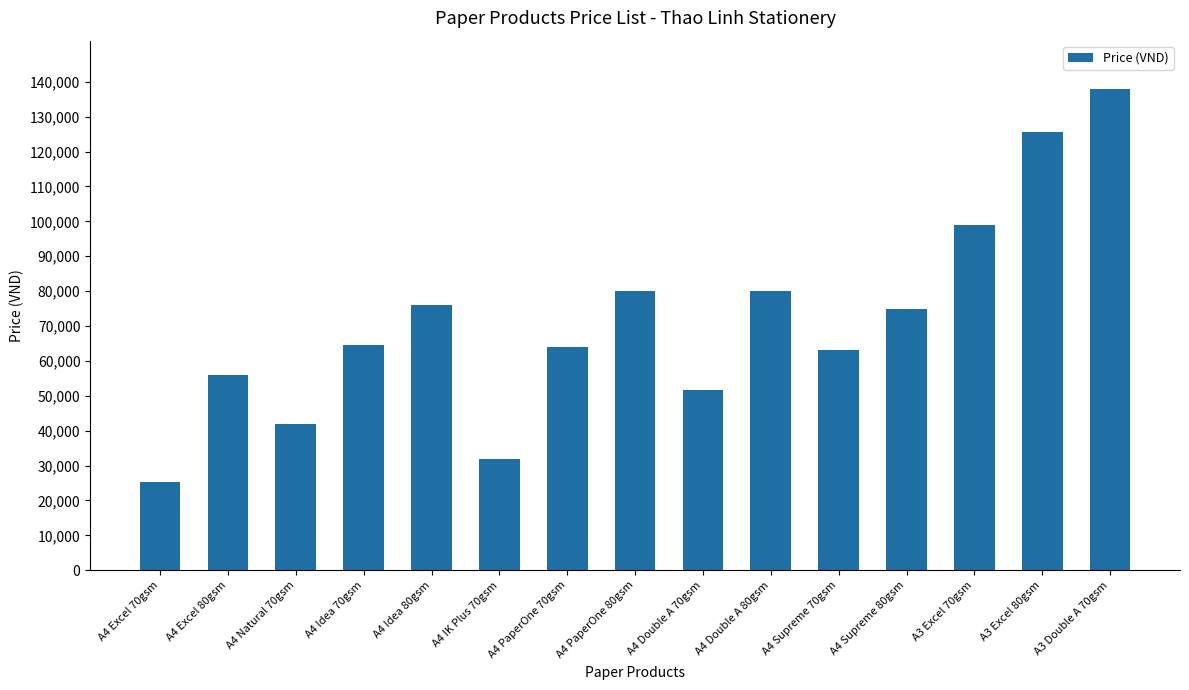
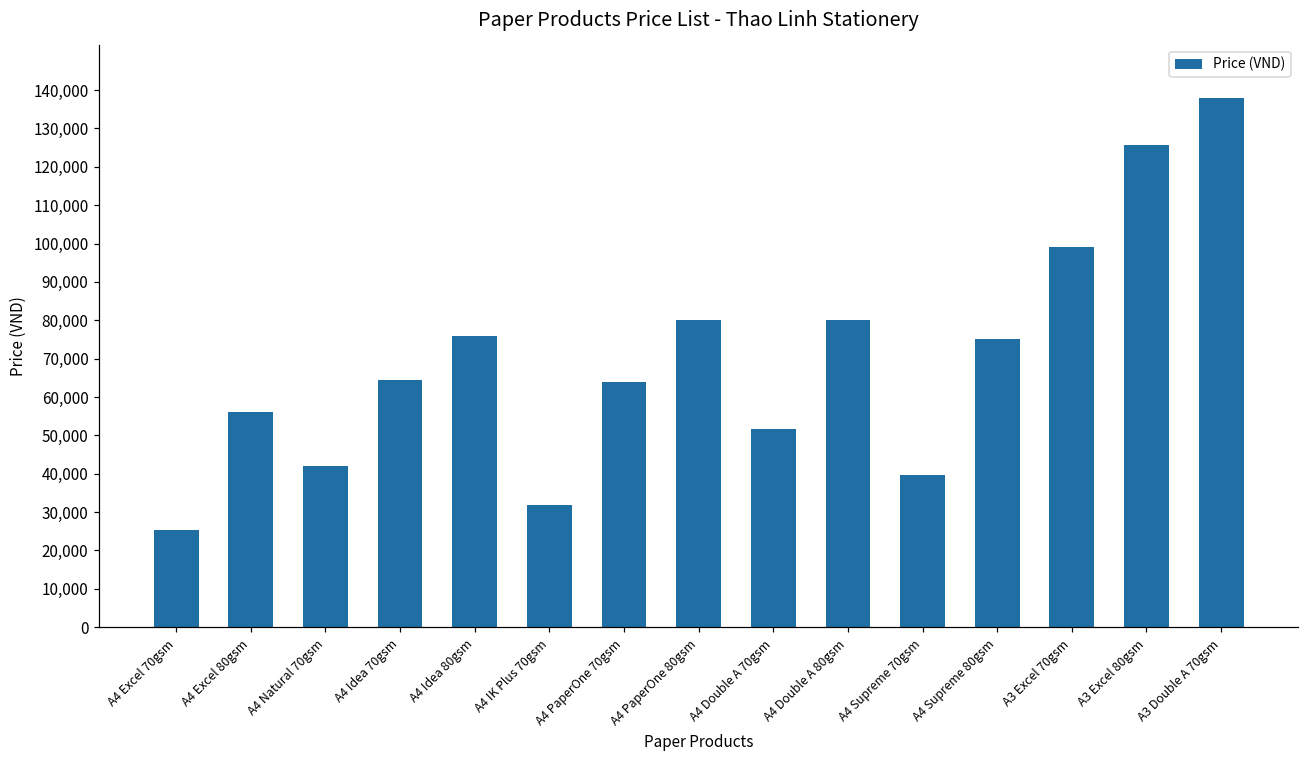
  {
    "A4 Excel 70gsm": "25,000",
    "A4 Excel 80gsm": "56,000",
    "A4 Natural 70gsm": "42,000",
    "A4 Idea 70gsm": "65,000",
    "A4 Idea 80gsm": "76,000",
    "A4 IK Plus 70gsm": "32,000",
    "A4 PaperOne 70gsm": "64,000",
    "A4 PaperOne 80gsm": "80,000",
    "A4 Double A 70gsm": "52,000",
    "A4 Double A 80gsm": "80,000",
-   "A4 Supreme 70gsm": "63,000",
+   "A4 Supreme 70gsm": "40,000",
    "A4 Supreme 80gsm": "75,000",
    "A3 Excel 70gsm": "99,000",
    "A3 Excel 80gsm": "126,000",
    "A3 Double A 70gsm": "138,000"
  }
